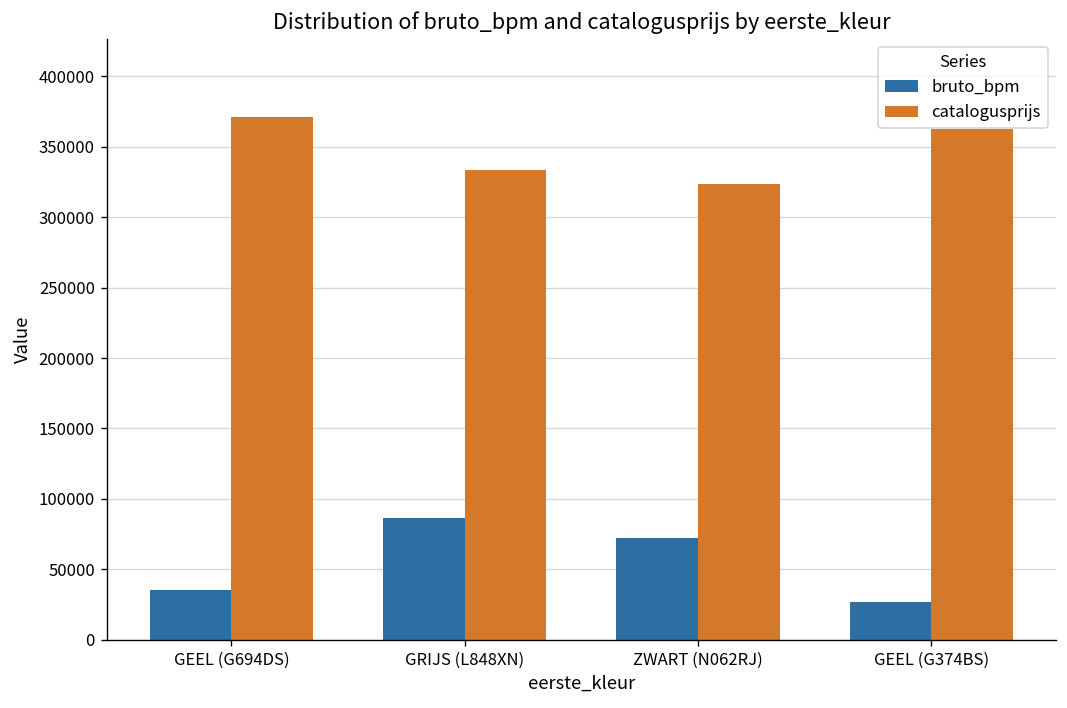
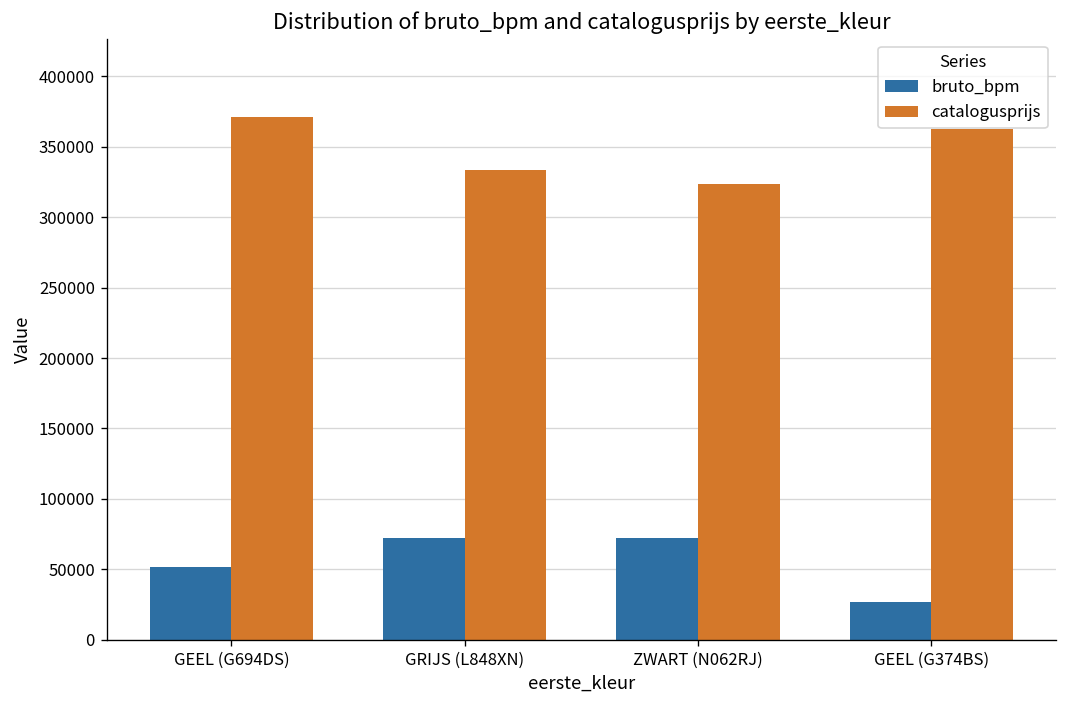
  {
    "bruto_bpm": {
-     "GEEL (G694DS)": 35000,
-     "GRIJS (L848XN)": 86000,
+     "GEEL (G694DS)": 52000,
+     "GRIJS (L848XN)": 72000,
      "ZWART (N062RJ)": 72000,
      "GEEL (G374BS)": 27000
    },
    "catalogusprijs": {
      "GEEL (G694DS)": 371000,
      "GRIJS (L848XN)": 334000,
      "ZWART (N062RJ)": 324000,
      "GEEL (G374BS)": 363000
    }
  }
